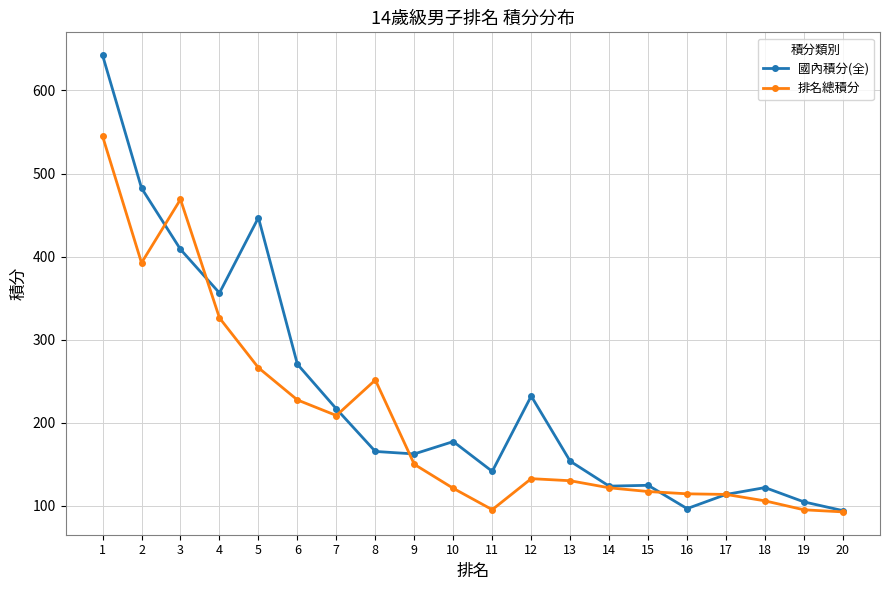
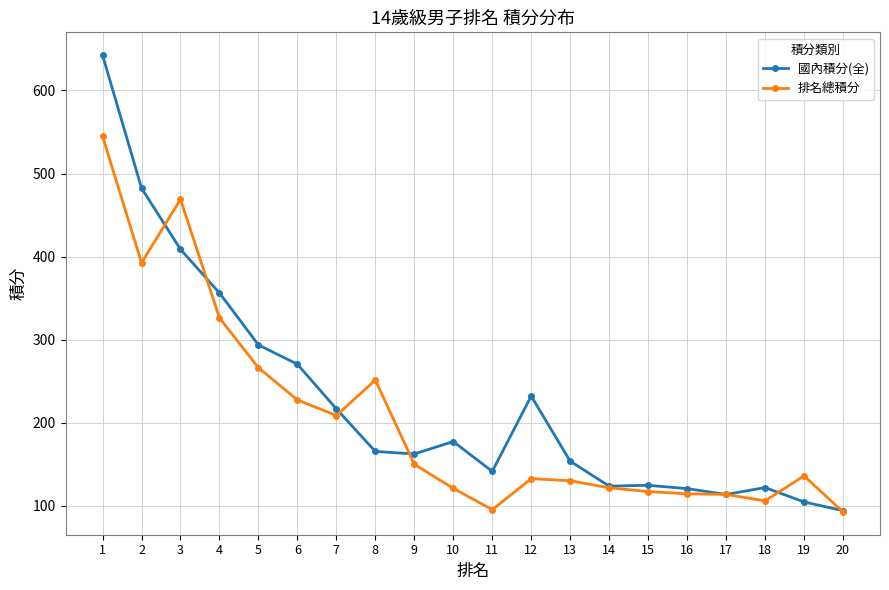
  {
    "國內積分(全)": {
      "1": 640,
      "2": 480,
      "3": 410,
      "4": 360,
-     "5": 450,
+     "5": 290,
      "6": 270,
      "7": 220,
      "8": 170,
      "9": 160,
      "10": 180,
      "11": 140,
      "12": 230,
      "13": 150,
      "15": 120,
-     "16": 100,
+     "16": 120,
      "18": 120,
      "19": 100
    },
    "排名總積分": {
      "1": 550,
      "2": 390,
      "3": 470,
      "4": 330,
      "5": 270,
      "6": 230,
      "7": 210,
      "8": 250,
      "9": 150,
      "10": 120,
      "11": 100,
      "12": 130,
      "13": 130,
      "15": 120,
      "16": 110,
      "18": 110,
-     "19": 100
+     "19": 140
    }
  }
